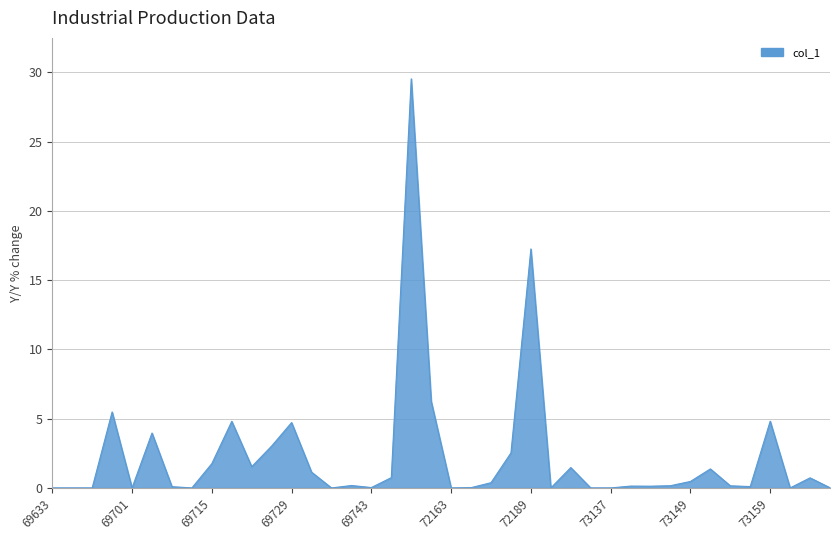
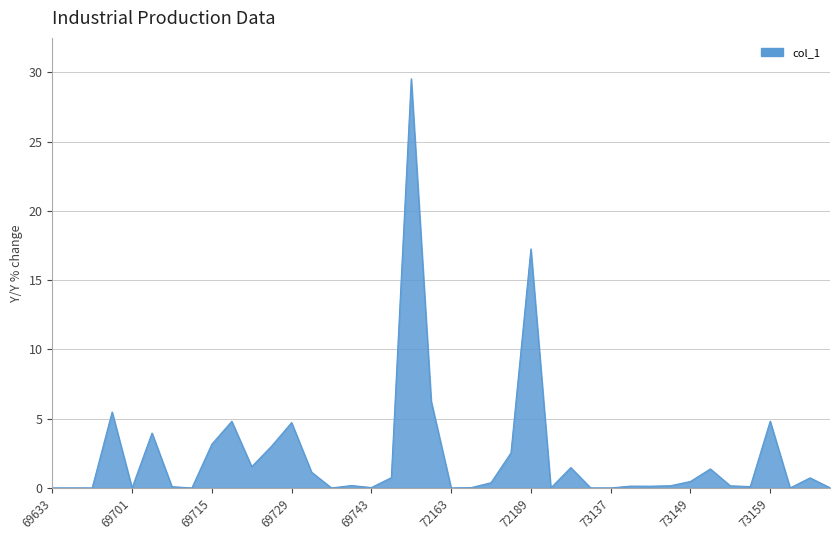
  {
    "69633": 0.0,
    "69701": 0.0,
-   "69715": 1.8,
+   "69715": 3.2,
    "69729": 4.7,
    "69743": 0.0,
    "72163": 0.0,
    "72189": 17.2,
    "73137": 0.0,
    "73149": 0.5,
    "73159": 4.8
  }
